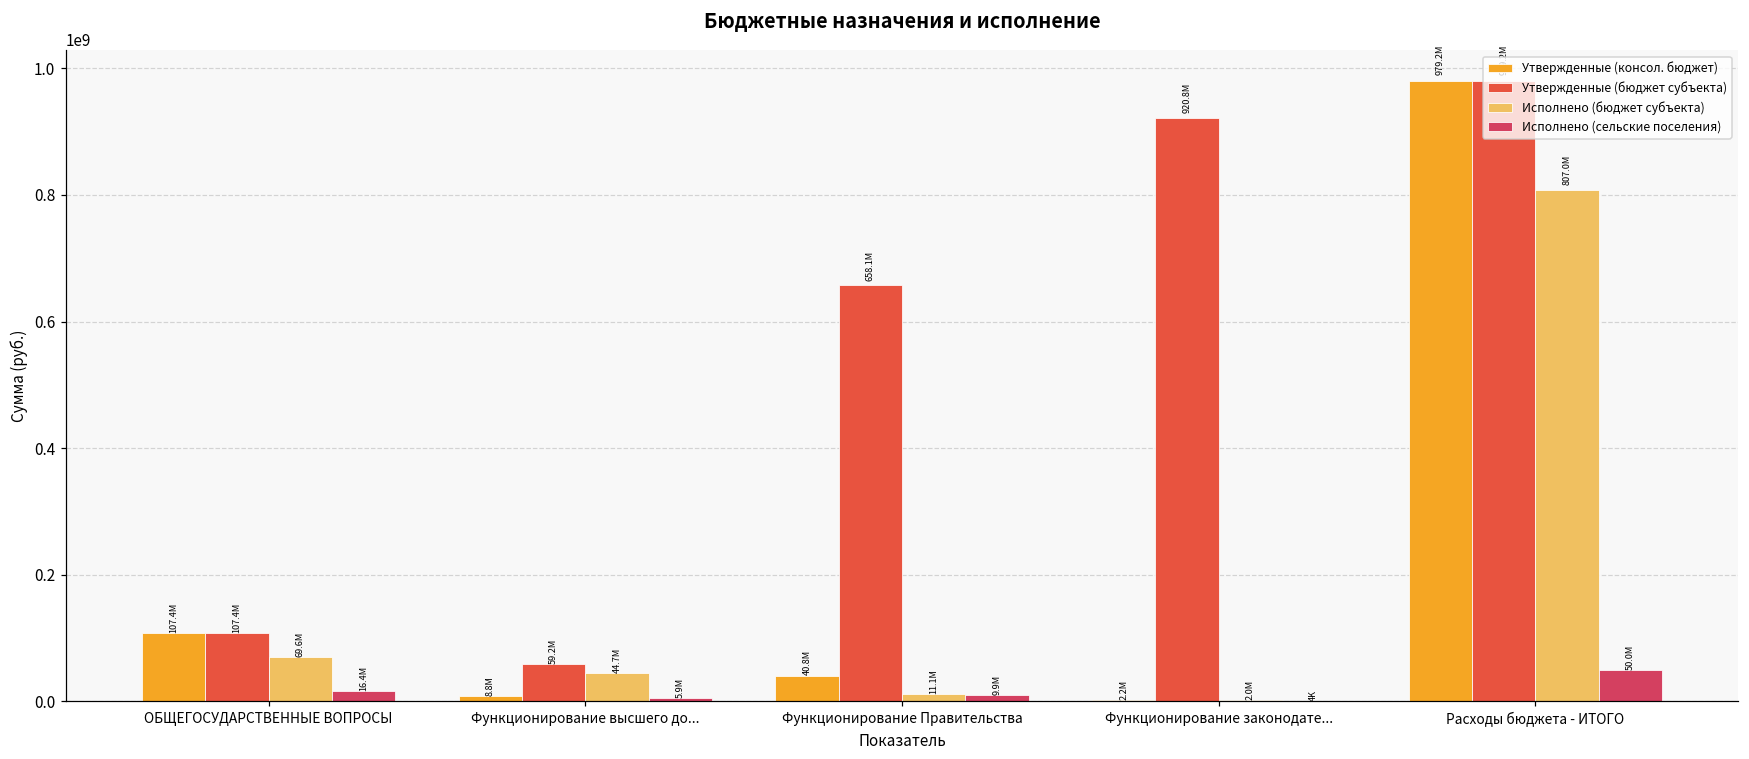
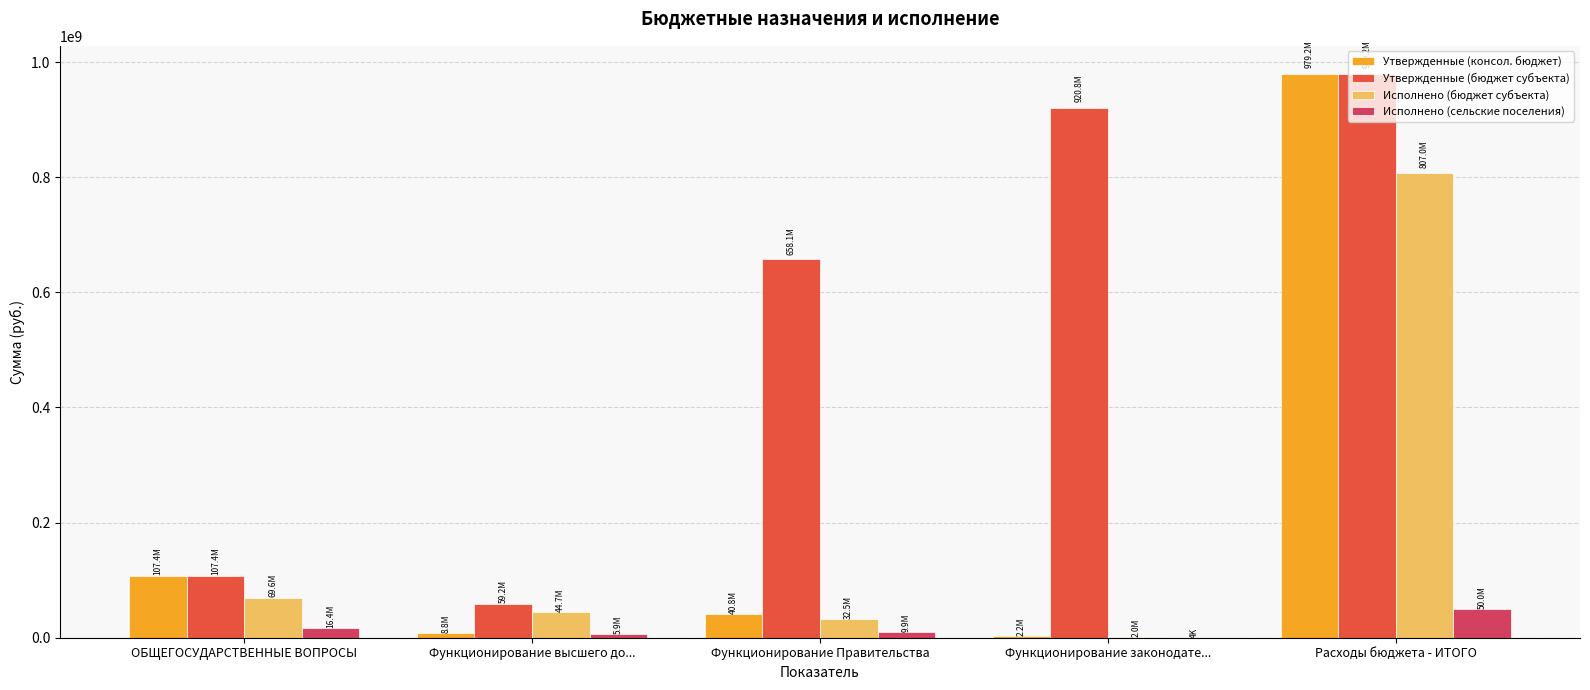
  {
    "Утвержденные (консол. бюджет)": {
      "ОБЩЕГОСУДАРСТВЕННЫЕ ВОПРОСЫ": "107.4M",
      "Функционирование высшего до...": "8.8M",
      "Функционирование Правительства": "40.8M",
      "Функционирование законодате...": "2.2M",
      "Расходы бюджета - ИТОГО": "979.2M"
    },
    "Исполнено (бюджет субъекта)": {
      "ОБЩЕГОСУДАРСТВЕННЫЕ ВОПРОСЫ": "69.6M",
      "Функционирование высшего до...": "44.7M",
-     "Функционирование Правительства": "11.1M",
+     "Функционирование Правительства": "32.5M",
      "Функционирование законодате...": "2.0M",
      "Расходы бюджета - ИТОГО": "807.0M"
    }
  }
